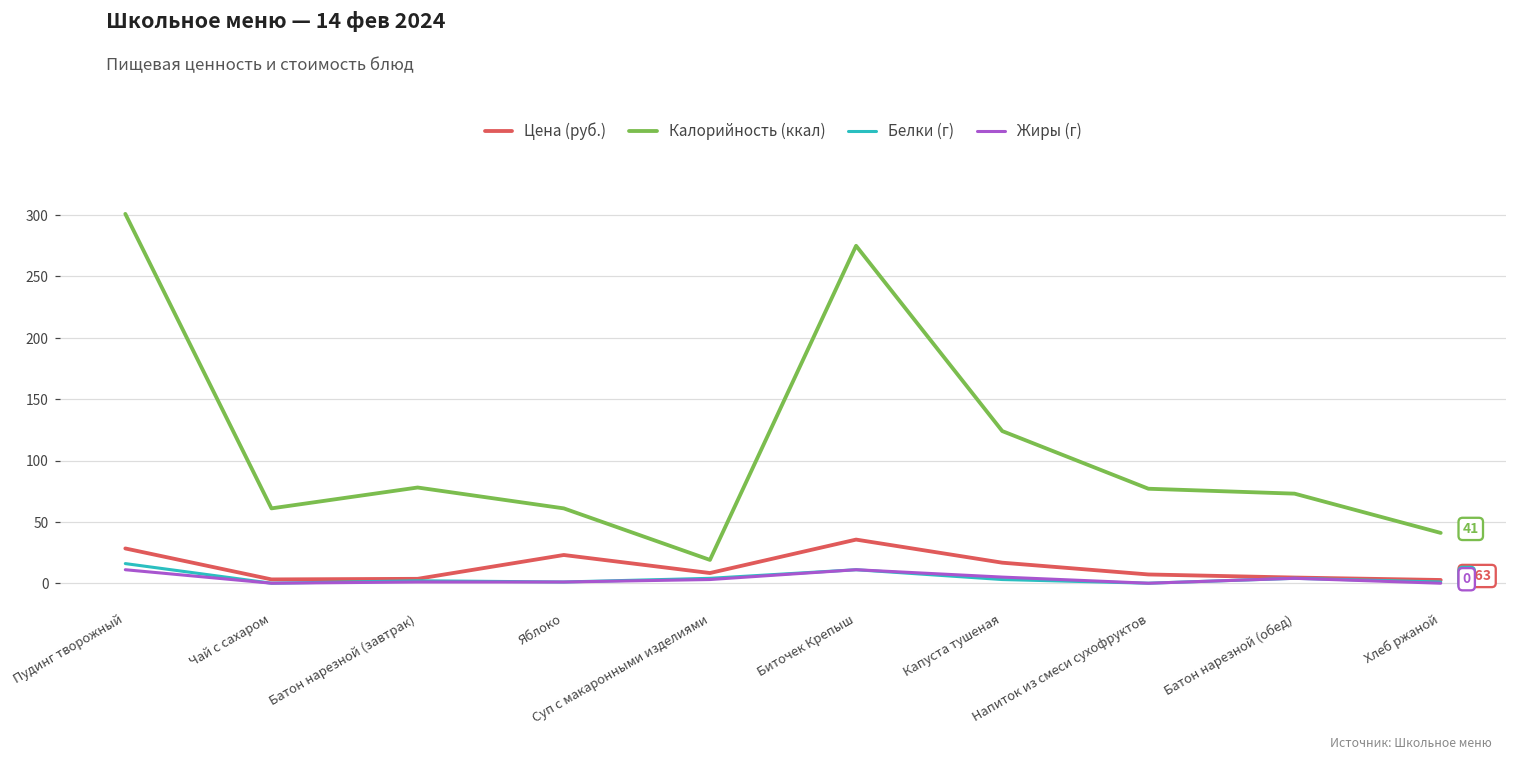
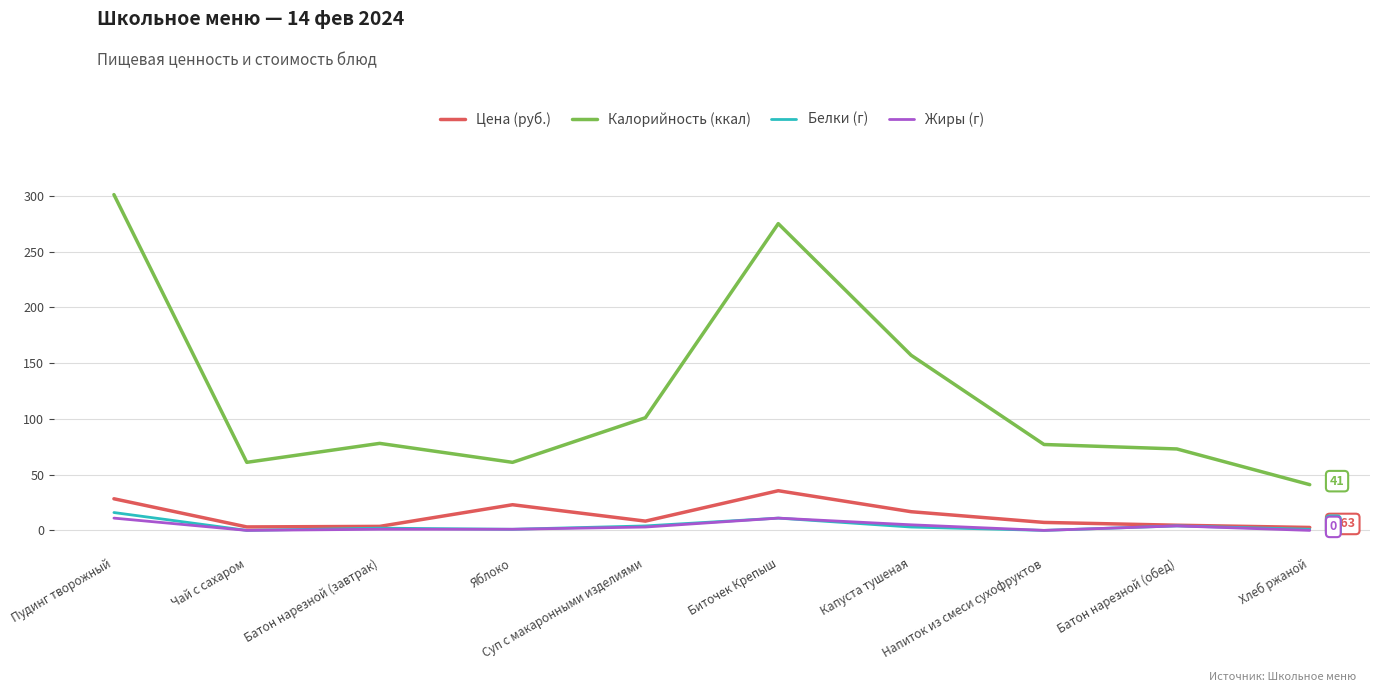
  {
    "Цена (руб.)": {
      "Пудинг творожный": 28,
      "Чай с сахаром": 3,
      "Яблоко": 23,
      "Суп с макаронными изделиями": 8,
      "Биточек Крепыш": 36,
      "Капуста тушеная": 17,
      "Напиток из смеси сухофруктов": 7
    },
    "Калорийность (ккал)": {
      "Пудинг творожный": 301,
      "Чай с сахаром": 61,
      "Батон нарезной (завтрак)": 78,
      "Яблоко": 61,
-     "Суп с макаронными изделиями": 19,
+     "Суп с макаронными изделиями": 101,
      "Биточек Крепыш": 275,
-     "Капуста тушеная": 124,
+     "Капуста тушеная": 157,
      "Напиток из смеси сухофруктов": 77,
      "Батон нарезной (обед)": 73
    },
    "Белки (г)": {
      "Пудинг творожный": 16
    },
    "Жиры (г)": {
      "Пудинг творожный": 11
    }
  }
